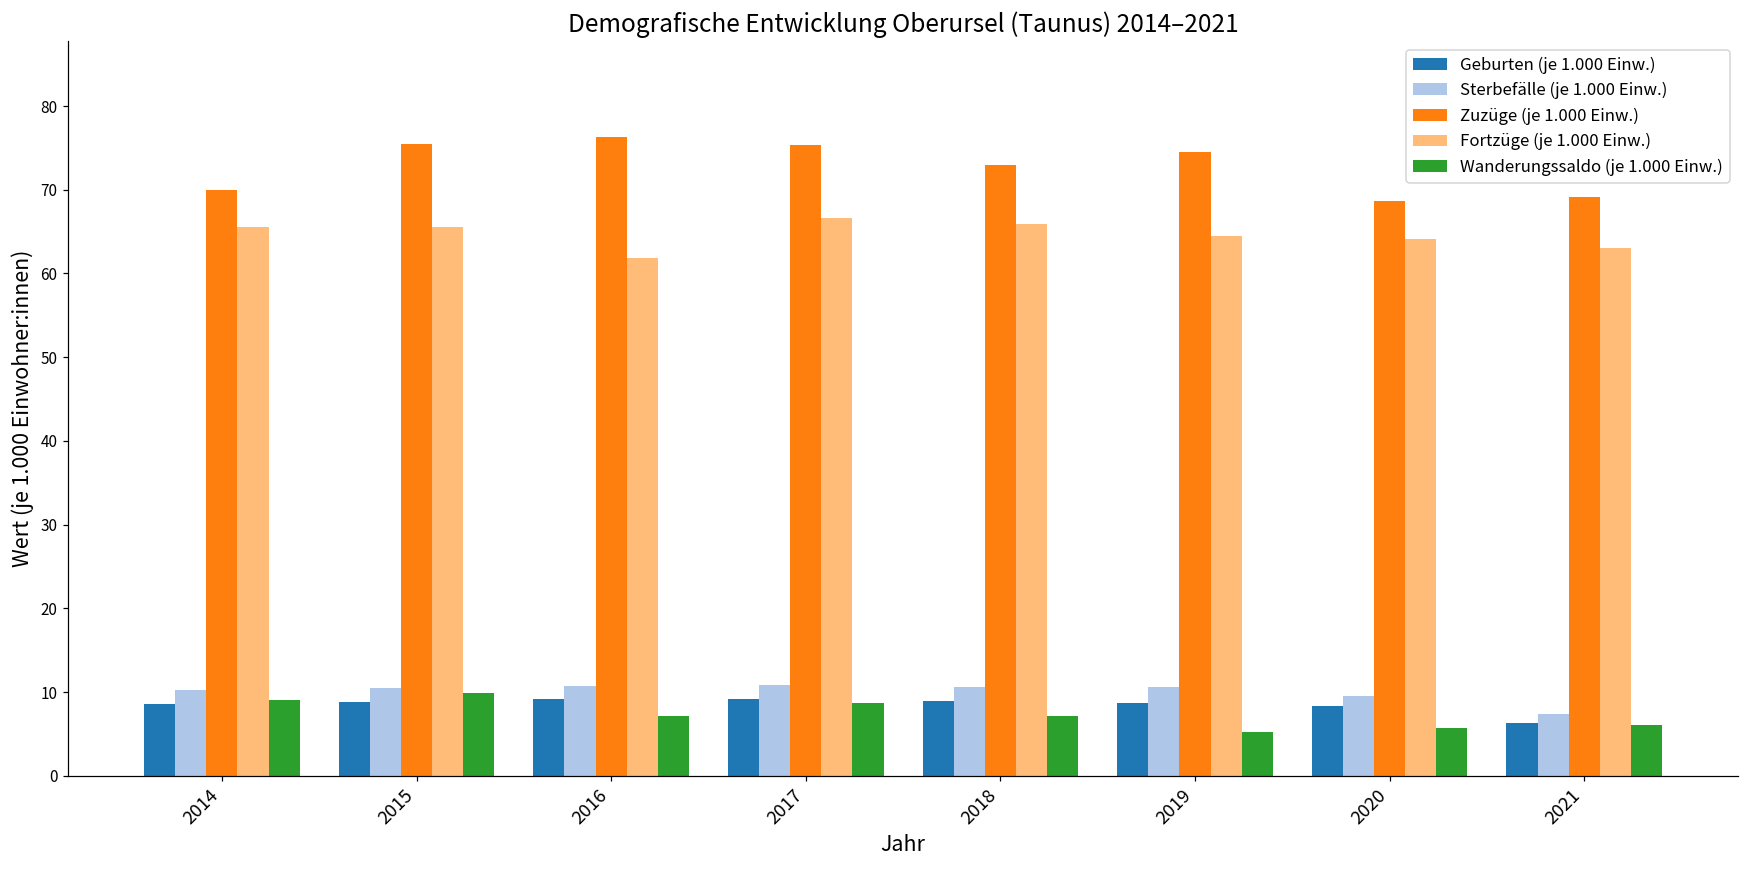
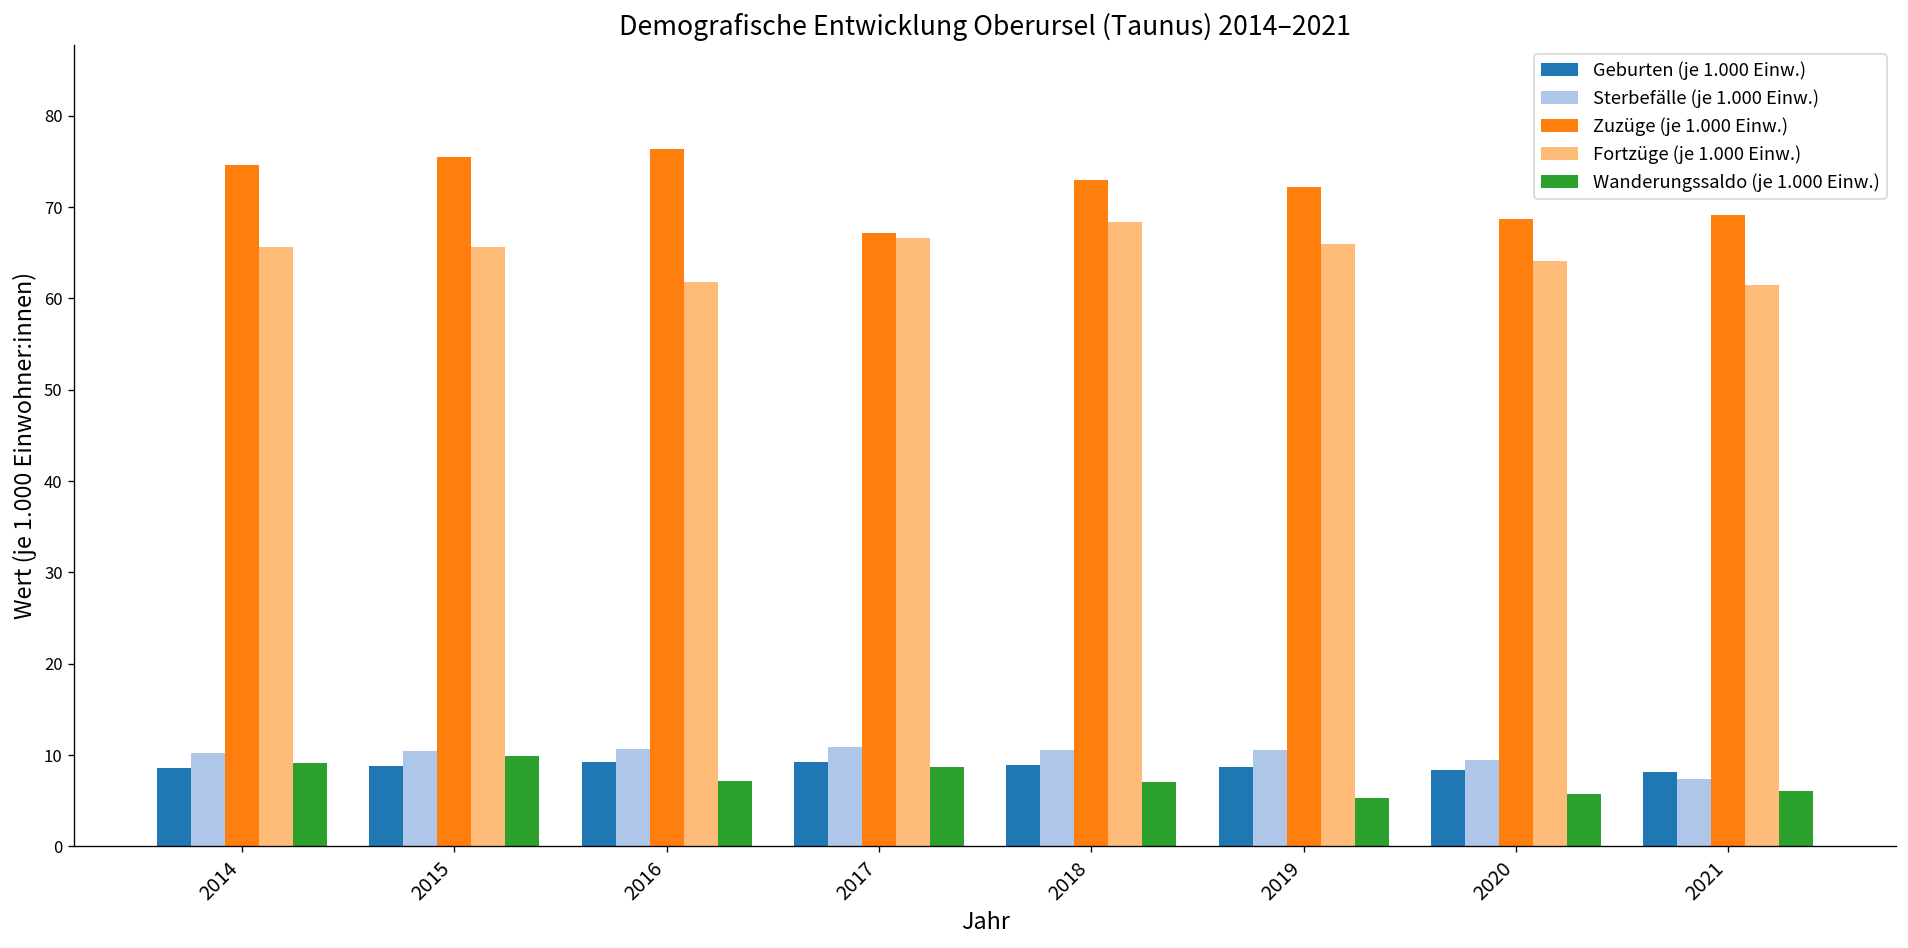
  {
    "Geburten (je 1.000 Einw.)": {
      "2014": 9,
      "2015": 9,
      "2016": 9,
      "2017": 9,
      "2018": 9,
      "2019": 9,
      "2020": 8,
-     "2021": 6
+     "2021": 8
    },
    "Sterbefälle (je 1.000 Einw.)": {
      "2014": 10,
      "2015": 11,
      "2016": 11,
      "2017": 11,
      "2018": 11,
      "2019": 11,
      "2020": 10,
      "2021": 7
    },
    "Zuzüge (je 1.000 Einw.)": {
-     "2014": 70,
+     "2014": 75,
      "2015": 76,
      "2016": 76,
-     "2017": 75,
+     "2017": 67,
      "2018": 73,
-     "2019": 75,
+     "2019": 72,
      "2020": 69,
      "2021": 69
    },
    "Fortzüge (je 1.000 Einw.)": {
      "2014": 66,
      "2015": 66,
      "2016": 62,
      "2017": 67,
-     "2018": 66,
-     "2019": 65,
+     "2018": 68,
+     "2019": 66,
      "2020": 64,
-     "2021": 63
+     "2021": 62
    },
    "Wanderungssaldo (je 1.000 Einw.)": {
      "2014": 9,
      "2015": 10,
      "2016": 7,
      "2017": 9,
      "2018": 7,
      "2019": 5,
      "2020": 6,
      "2021": 6
    }
  }
